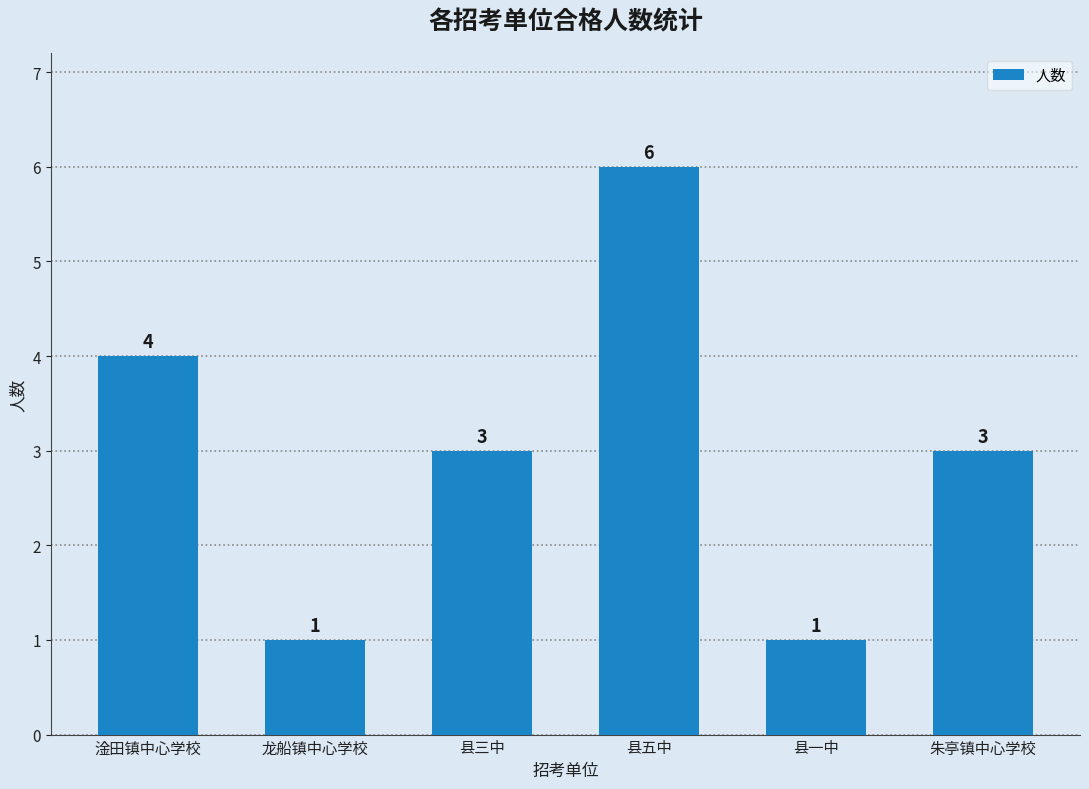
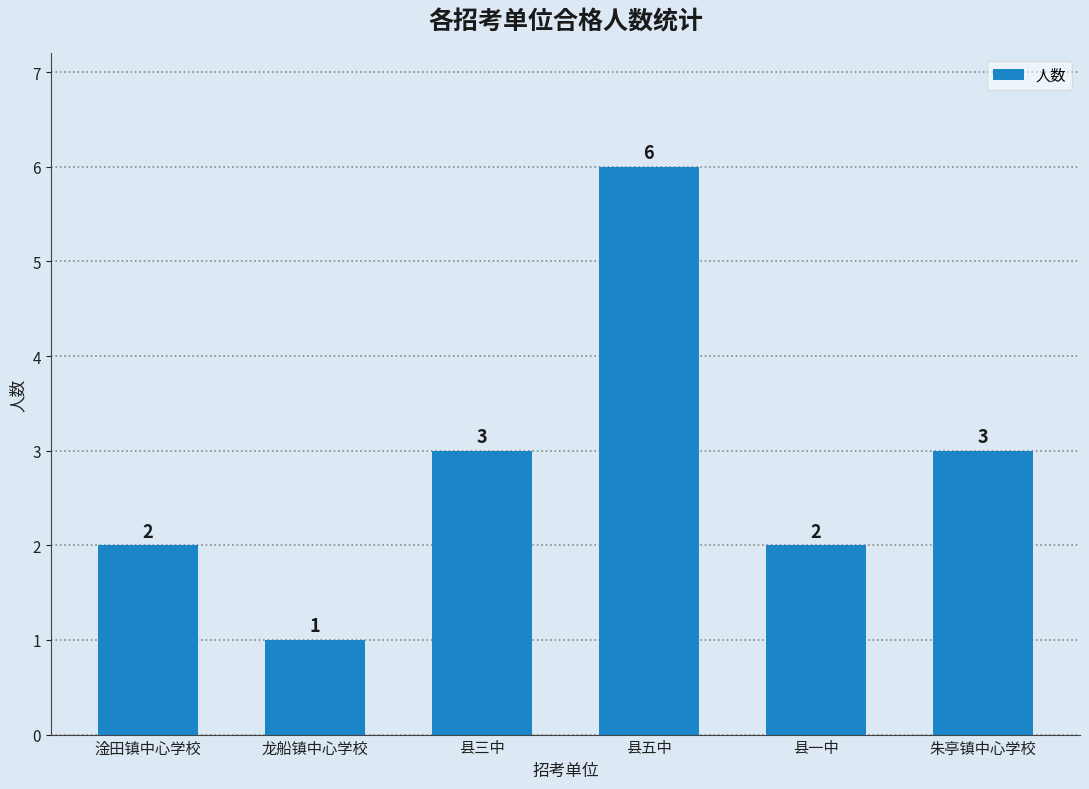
  {
-   "淦田镇中心学校": 4,
+   "淦田镇中心学校": 2,
    "龙船镇中心学校": 1,
    "县三中": 3,
    "县五中": 6,
-   "县一中": 1,
+   "县一中": 2,
    "朱亭镇中心学校": 3
  }
